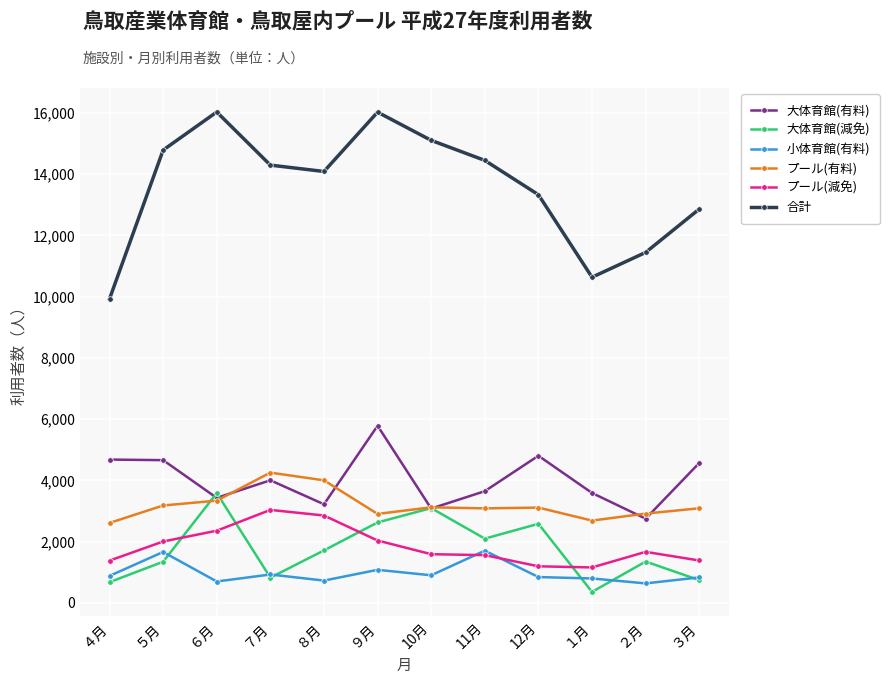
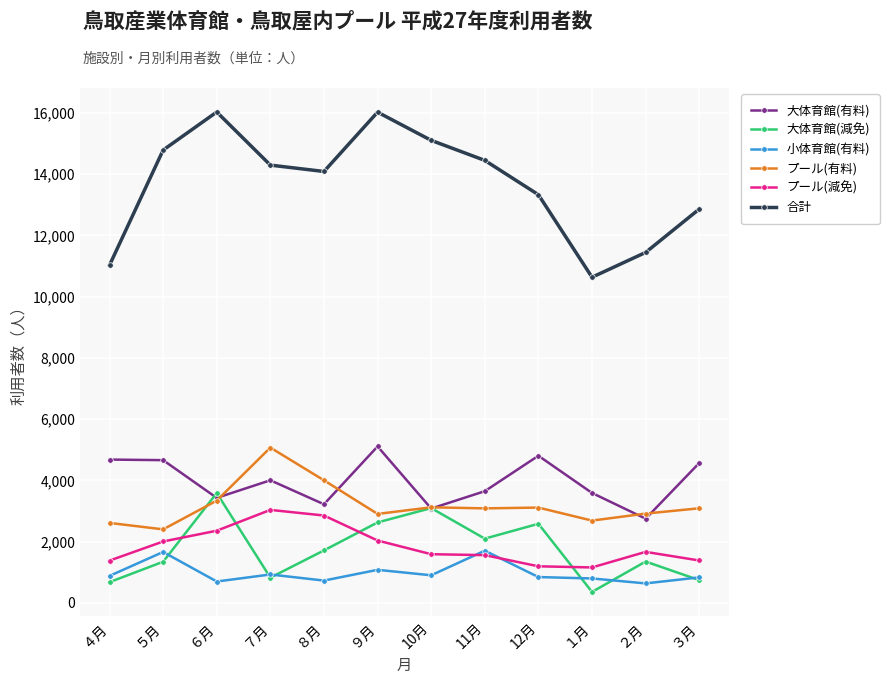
  {
    "大体育館(有料)": {
      "４月": "4,700",
      "５月": "4,700",
      "６月": "3,400",
      "７月": "4,000",
      "８月": "3,200",
-     "９月": "5,800",
+     "９月": "5,100",
      "11月": "3,600",
      "12月": "4,800",
      "１月": "3,600",
      "２月": "2,800",
      "３月": "4,600"
    },
    "大体育館(減免)": {
      "４月": "700",
      "５月": "1,300",
      "６月": "3,600",
      "７月": "800",
      "８月": "1,700",
      "９月": "2,600",
      "11月": "2,100",
      "12月": "2,600",
      "１月": "400",
      "２月": "1,400",
      "３月": "700"
    },
    "小体育館(有料)": {
      "４月": "900",
      "５月": "1,700",
      "６月": "700",
      "７月": "900",
      "８月": "700",
      "９月": "1,100",
      "10月": "900",
      "11月": "1,700",
      "12月": "800",
      "１月": "800",
      "２月": "600",
      "３月": "800"
    },
    "プール(有料)": {
      "４月": "2,600",
-     "５月": "3,200",
+     "５月": "2,400",
      "６月": "3,300",
-     "７月": "4,300",
+     "７月": "5,100",
      "８月": "4,000",
      "９月": "2,900",
      "11月": "3,100",
      "12月": "3,100",
      "１月": "2,700",
      "２月": "2,900",
      "３月": "3,100"
    },
    "プール(減免)": {
      "４月": "1,400",
      "５月": "2,000",
      "６月": "2,400",
      "７月": "3,000",
      "８月": "2,900",
      "９月": "2,000",
      "10月": "1,600",
      "11月": "1,600",
      "12月": "1,200",
      "１月": "1,200",
      "２月": "1,700",
      "３月": "1,400"
    },
    "合計": {
-     "４月": "9,900",
+     "４月": "11,000",
      "５月": "14,800",
      "６月": "16,000",
      "７月": "14,300",
      "８月": "14,100",
      "９月": "16,000",
      "10月": "15,100",
      "11月": "14,400",
      "12月": "13,300",
      "１月": "10,600",
      "２月": "11,400",
      "３月": "12,900"
    }
  }
